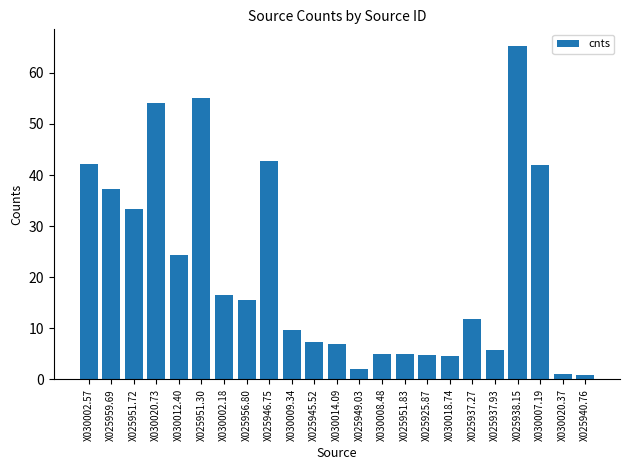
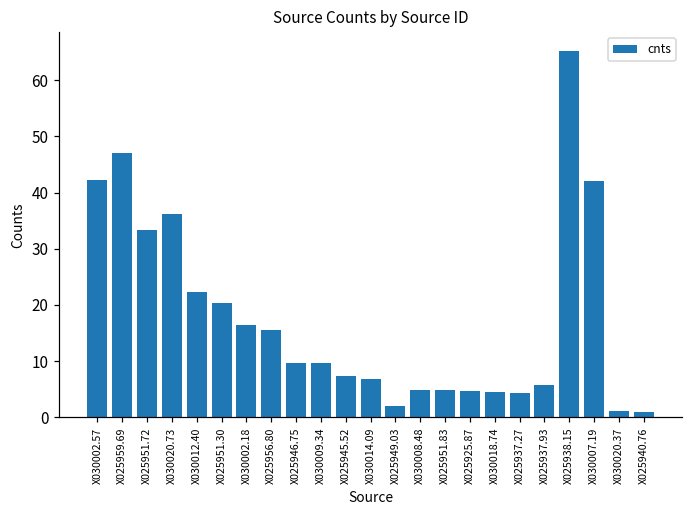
  {
    "X030002.57": 42,
-   "X025959.69": 37,
+   "X025959.69": 47,
    "X025951.72": 33,
-   "X030020.73": 54,
-   "X030012.40": 24,
-   "X025951.30": 55,
+   "X030020.73": 36,
+   "X030012.40": 22,
+   "X025951.30": 20,
    "X030002.18": 16,
    "X025956.80": 16,
-   "X025946.75": 43,
+   "X025946.75": 10,
    "X030009.34": 10,
    "X025945.52": 7,
    "X030014.09": 7,
    "X025949.03": 2,
    "X030008.48": 5,
    "X025951.83": 5,
    "X025925.87": 5,
    "X030018.74": 5,
-   "X025937.27": 12,
+   "X025937.27": 4,
    "X025937.93": 6,
    "X025938.15": 65,
    "X030007.19": 42,
    "X030020.37": 1,
    "X025940.76": 1
  }
